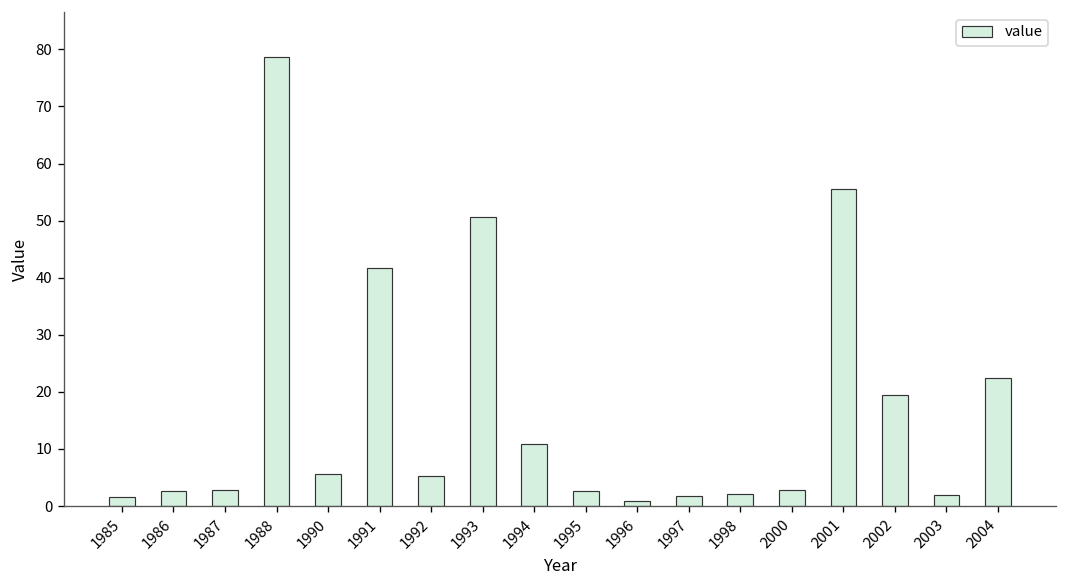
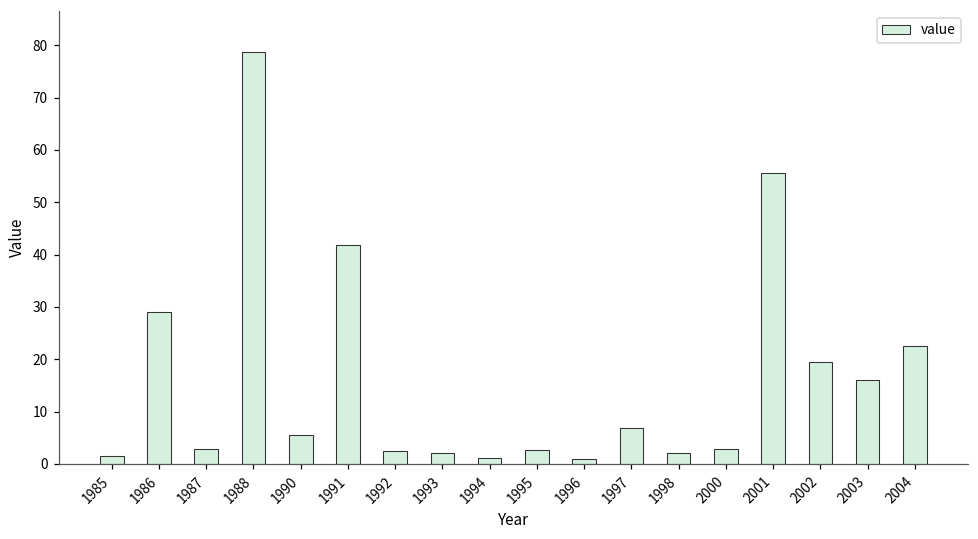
  {
    "1985": 2,
-   "1986": 3,
+   "1986": 29,
    "1987": 3,
    "1988": 79,
    "1990": 6,
    "1991": 42,
-   "1992": 5,
-   "1993": 51,
-   "1994": 11,
+   "1992": 2,
+   "1993": 2,
+   "1994": 1,
    "1995": 3,
    "1996": 1,
-   "1997": 2,
+   "1997": 7,
    "1998": 2,
    "2000": 3,
    "2001": 56,
    "2002": 20,
-   "2003": 2,
+   "2003": 16,
    "2004": 22
  }
